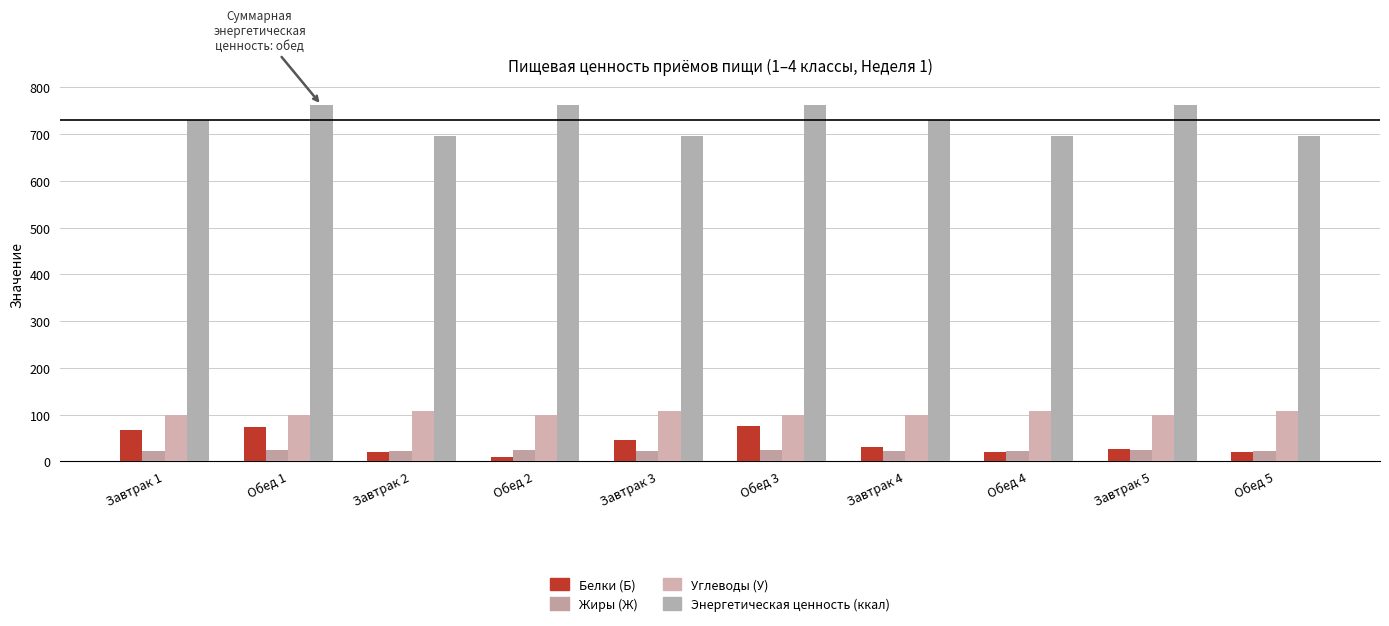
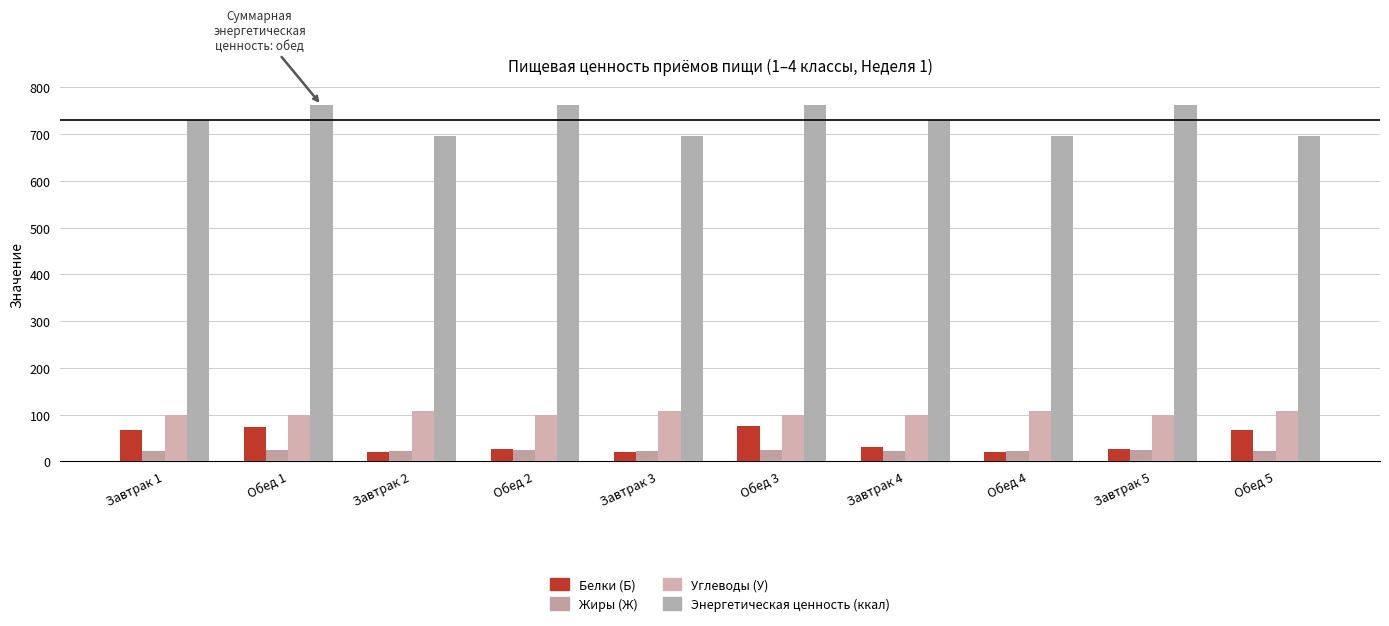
  {
    "Белки (Б)": {
      "Завтрак 1": 70,
      "Обед 1": 70,
      "Завтрак 2": 20,
-     "Обед 2": 10,
-     "Завтрак 3": 50,
+     "Обед 2": 30,
+     "Завтрак 3": 20,
      "Обед 3": 80,
      "Завтрак 4": 30,
      "Обед 4": 20,
      "Завтрак 5": 30,
-     "Обед 5": 20
+     "Обед 5": 70
    }
  }
